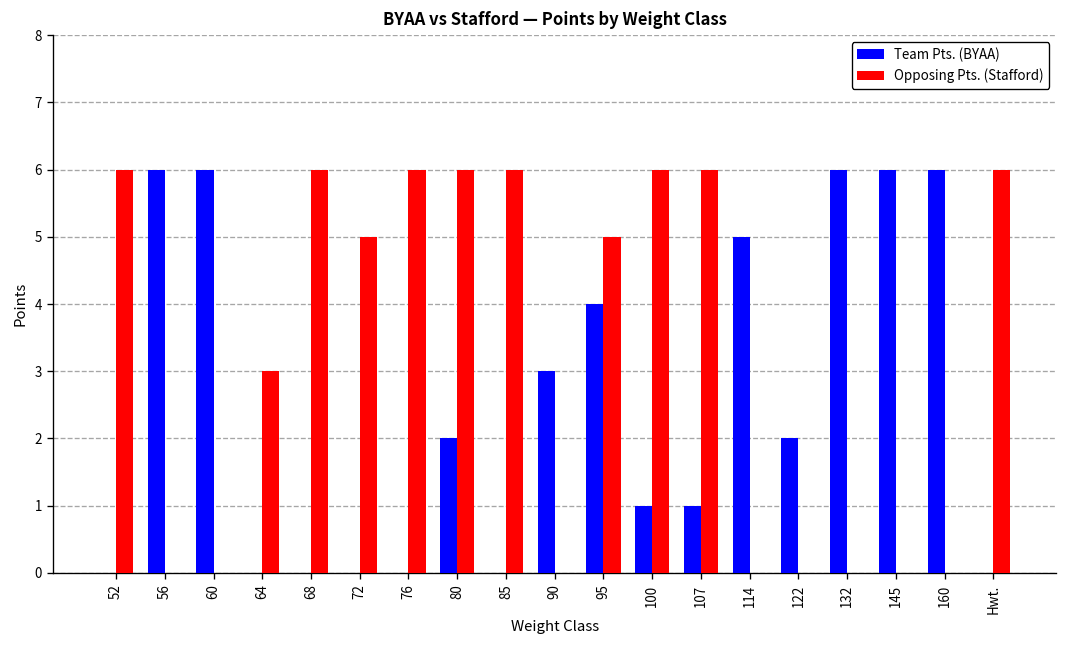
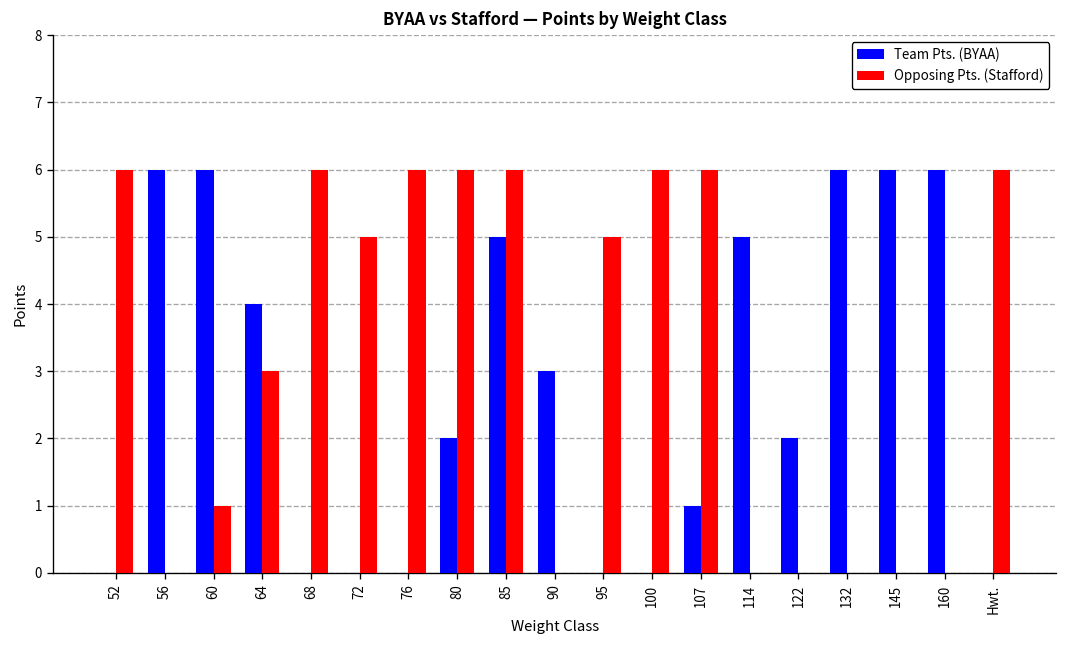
  {
    "Team Pts. (BYAA)": {
      "52": 0,
      "56": 6,
      "60": 6,
-     "64": 0,
+     "64": 4,
      "68": 0,
      "72": 0,
      "76": 0,
      "80": 2,
-     "85": 0,
+     "85": 5,
      "90": 3,
-     "95": 4,
-     "100": 1,
+     "95": 0,
+     "100": 0,
      "107": 1,
      "114": 5,
      "122": 2,
      "132": 6,
      "145": 6,
      "160": 6,
      "Hwt.": 0
    },
    "Opposing Pts. (Stafford)": {
      "52": 6,
      "56": 0,
-     "60": 0,
+     "60": 1,
      "64": 3,
      "68": 6,
      "72": 5,
      "76": 6,
      "80": 6,
      "85": 6,
      "90": 0,
      "95": 5,
      "100": 6,
      "107": 6,
      "114": 0,
      "122": 0,
      "132": 0,
      "145": 0,
      "160": 0,
      "Hwt.": 6
    }
  }
